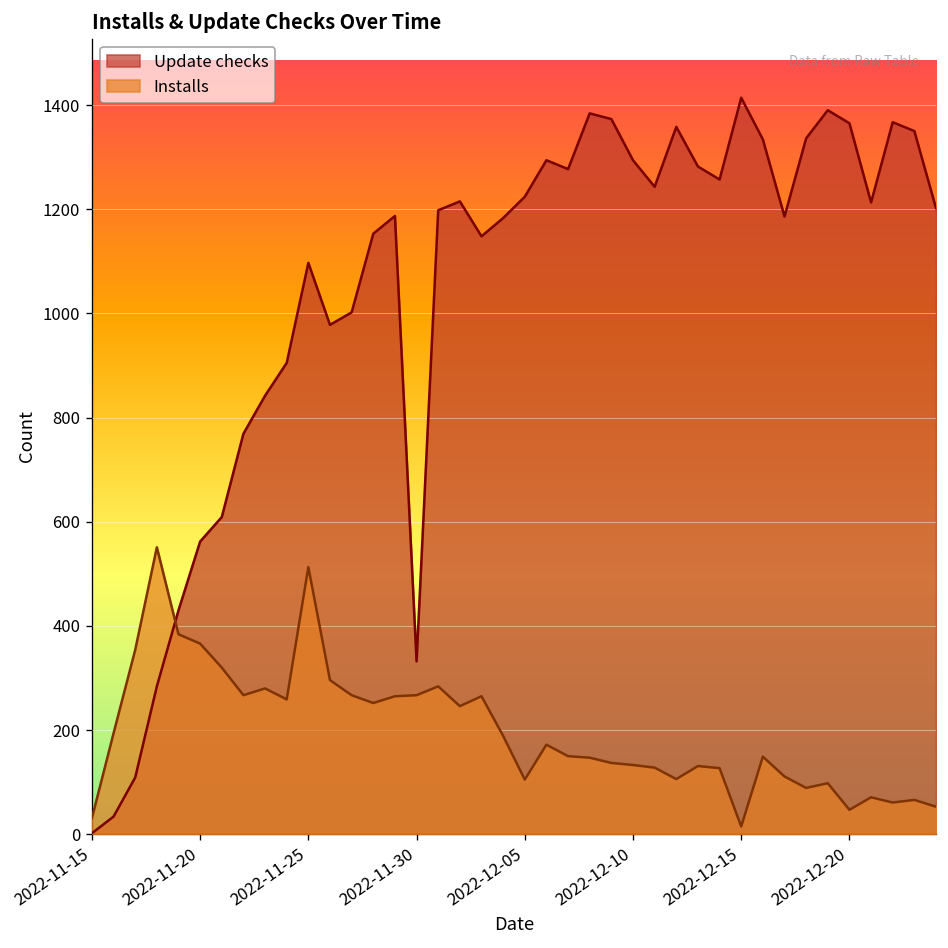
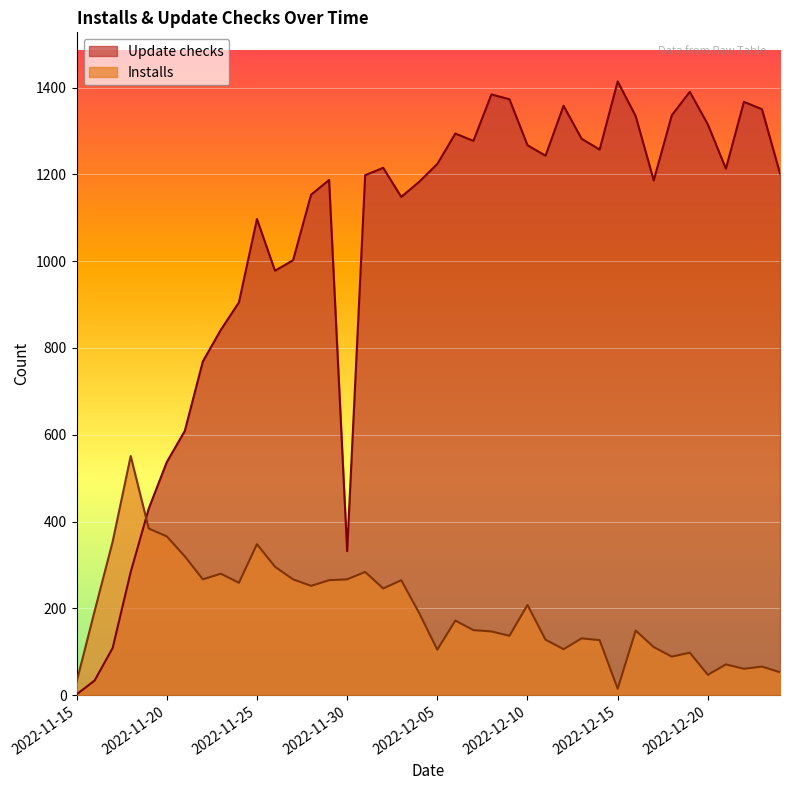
  {
    "Update checks": {
      "2022-11-15": 0,
-     "2022-11-20": 560,
+     "2022-11-20": 540,
      "2022-11-25": 1100,
      "2022-11-30": 330,
      "2022-12-05": 1220,
-     "2022-12-10": 1290,
+     "2022-12-10": 1270,
      "2022-12-15": 1410,
-     "2022-12-20": 1370
+     "2022-12-20": 1320
    },
    "Installs": {
      "2022-11-15": 30,
      "2022-11-20": 370,
-     "2022-11-25": 510,
+     "2022-11-25": 350,
      "2022-11-30": 270,
      "2022-12-05": 110,
-     "2022-12-10": 130,
+     "2022-12-10": 210,
      "2022-12-15": 20,
      "2022-12-20": 50
    }
  }
